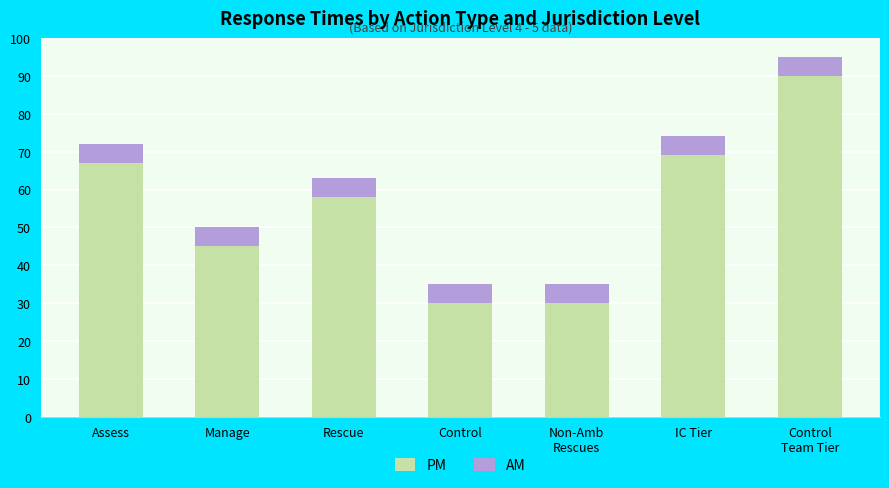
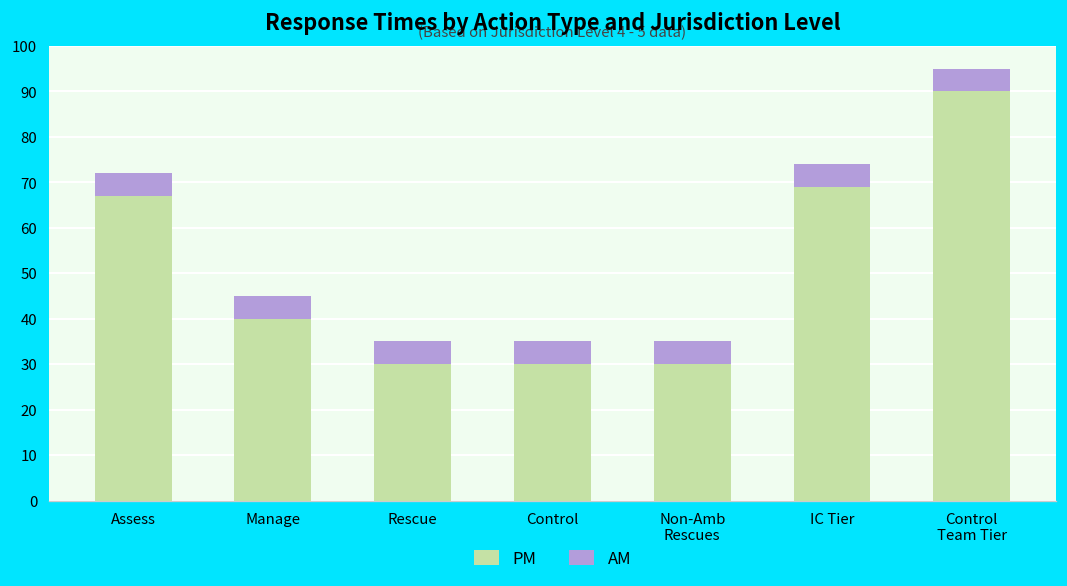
  {
    "PM": {
      "Assess": 67,
-     "Manage": 45,
-     "Rescue": 58,
+     "Manage": 40,
+     "Rescue": 30,
      "Control": 30,
      "Non-Amb Rescues": 30,
      "IC Tier": 69,
      "Control Team Tier": 90
    },
    "AM": {
      "Assess": 5,
      "Manage": 5,
      "Rescue": 5,
      "Control": 5,
      "Non-Amb Rescues": 5,
      "IC Tier": 5,
      "Control Team Tier": 5
    }
  }
